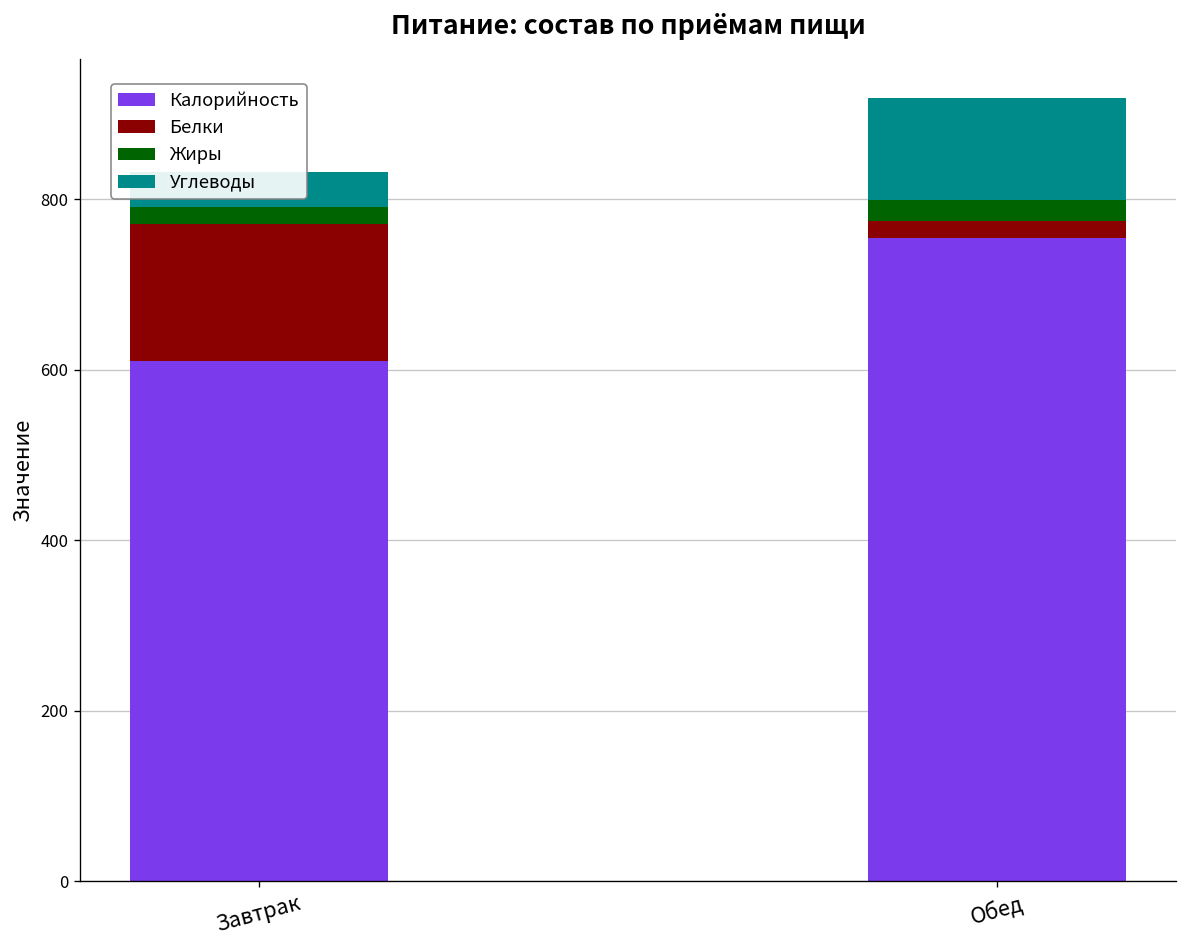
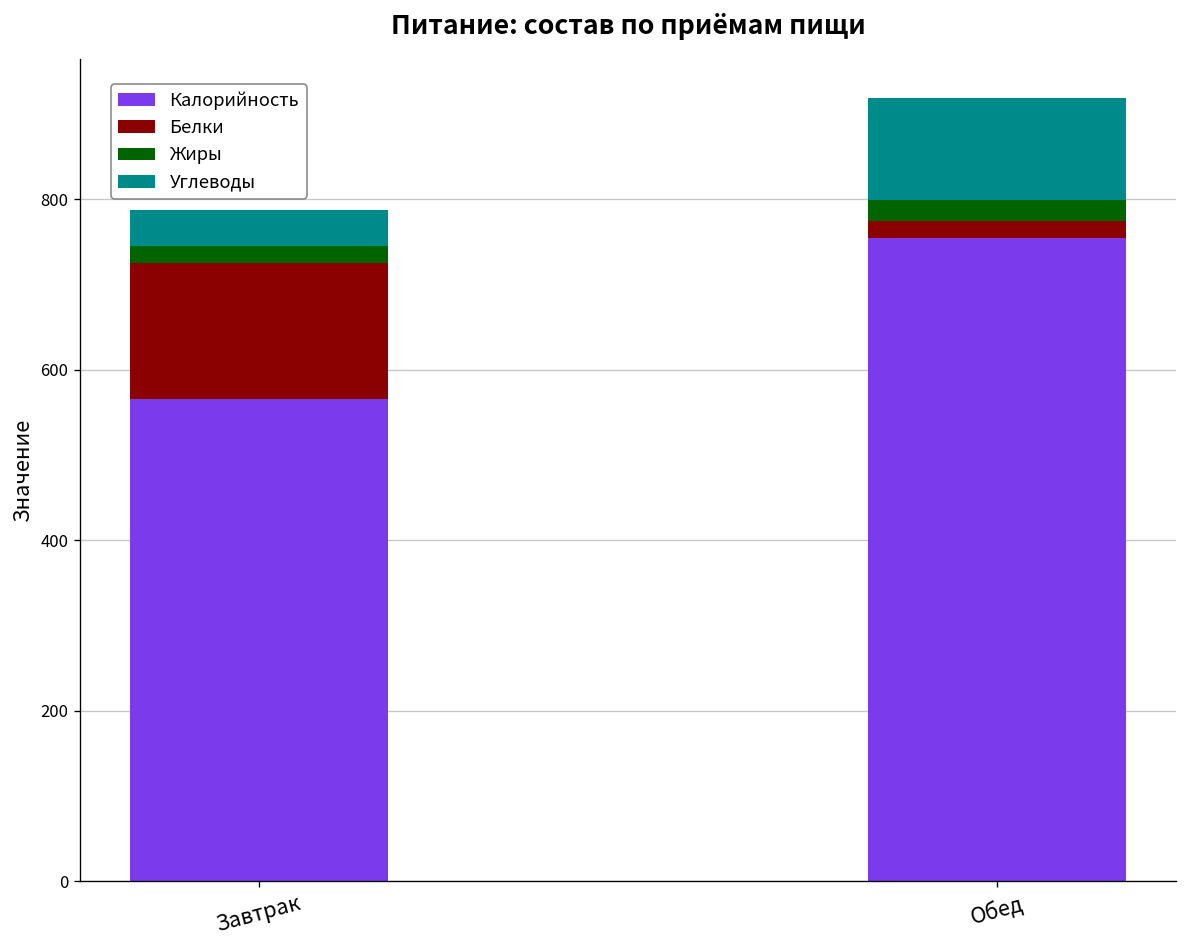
  {
    "Калорийность": {
-     "Завтрак": 610,
+     "Завтрак": 570,
      "Обед": 750
    },
    "Белки": {
      "Завтрак": 160,
      "Обед": 20
    },
    "Жиры": {
      "Обед": 20
    },
    "Углеводы": {
      "Обед": 120
    }
  }
